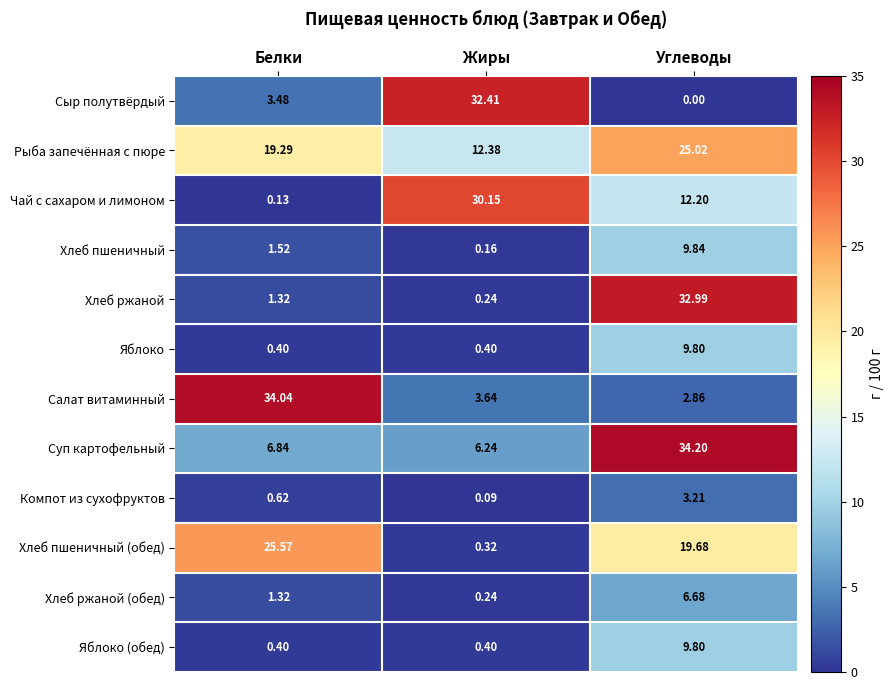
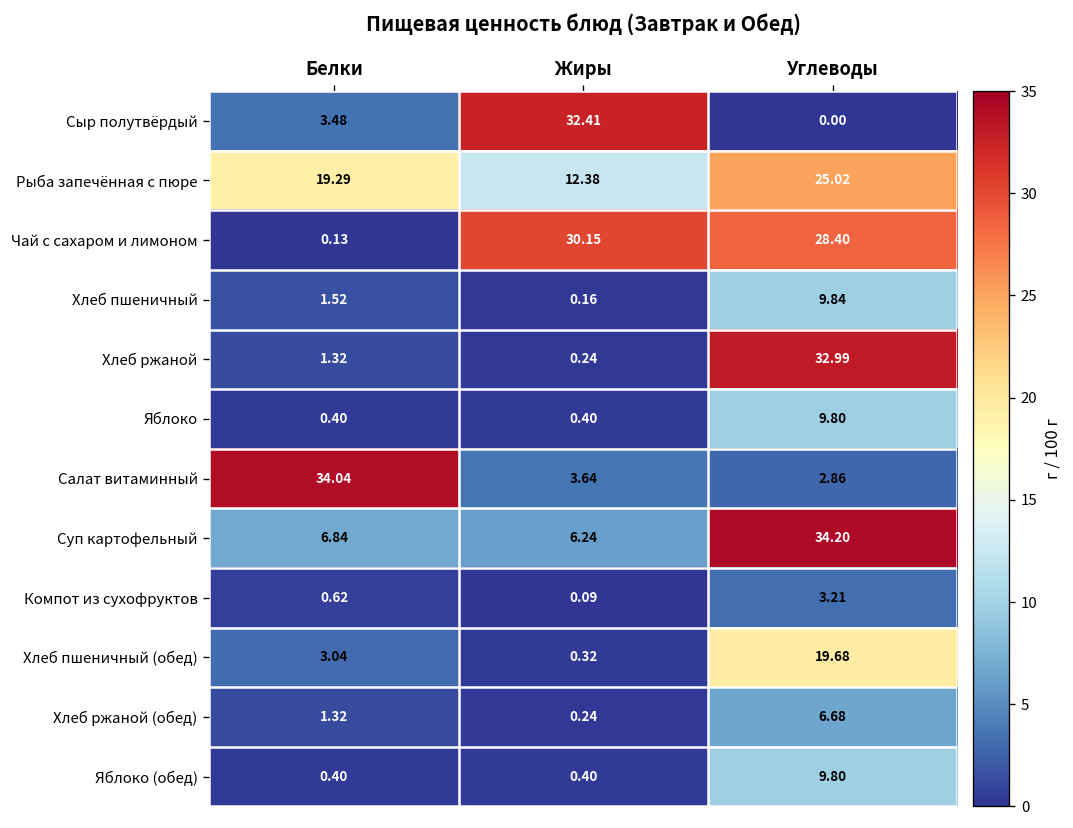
  {
    "Сыр полутвёрдый": {
      "Белки": 3.48,
      "Жиры": 32.41,
      "Углеводы": 0.00
    },
    "Рыба запечённая с пюре": {
      "Белки": 19.29,
      "Жиры": 12.38,
      "Углеводы": 25.02
    },
    "Чай с сахаром и лимоном": {
      "Белки": 0.13,
      "Жиры": 30.15,
-     "Углеводы": 12.20
+     "Углеводы": 28.40
    },
    "Хлеб пшеничный": {
      "Белки": 1.52,
      "Жиры": 0.16,
      "Углеводы": 9.84
    },
    "Хлеб ржаной": {
      "Белки": 1.32,
      "Жиры": 0.24,
      "Углеводы": 32.99
    },
    "Яблоко": {
      "Белки": 0.40,
      "Жиры": 0.40,
      "Углеводы": 9.80
    },
    "Салат витаминный": {
      "Белки": 34.04,
      "Жиры": 3.64,
      "Углеводы": 2.86
    },
    "Суп картофельный": {
      "Белки": 6.84,
      "Жиры": 6.24,
      "Углеводы": 34.20
    },
    "Компот из сухофруктов": {
      "Белки": 0.62,
      "Жиры": 0.09,
      "Углеводы": 3.21
    },
    "Хлеб пшеничный (обед)": {
-     "Белки": 25.57,
+     "Белки": 3.04,
      "Жиры": 0.32,
      "Углеводы": 19.68
    },
    "Хлеб ржаной (обед)": {
      "Белки": 1.32,
      "Жиры": 0.24,
      "Углеводы": 6.68
    },
    "Яблоко (обед)": {
      "Белки": 0.40,
      "Жиры": 0.40,
      "Углеводы": 9.80
    }
  }
